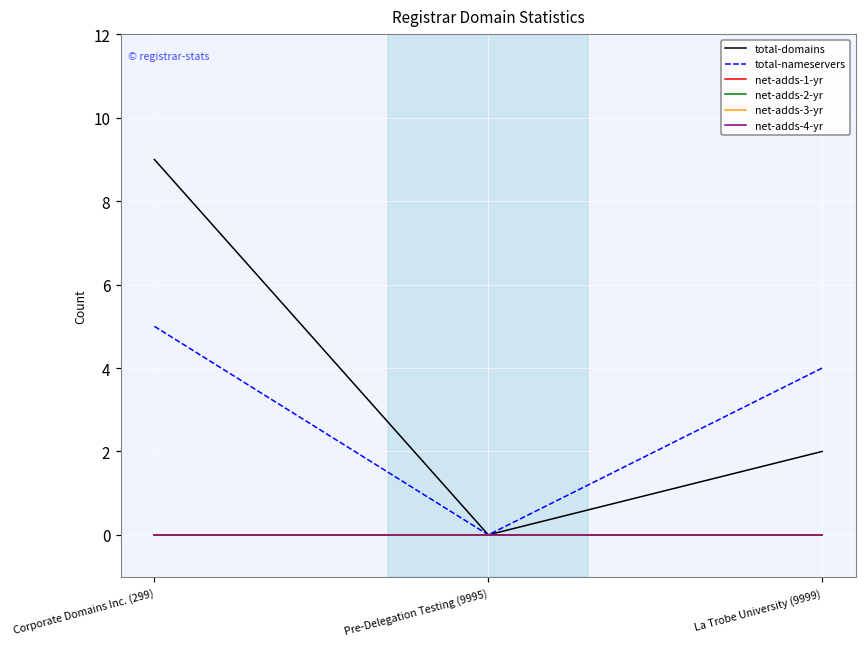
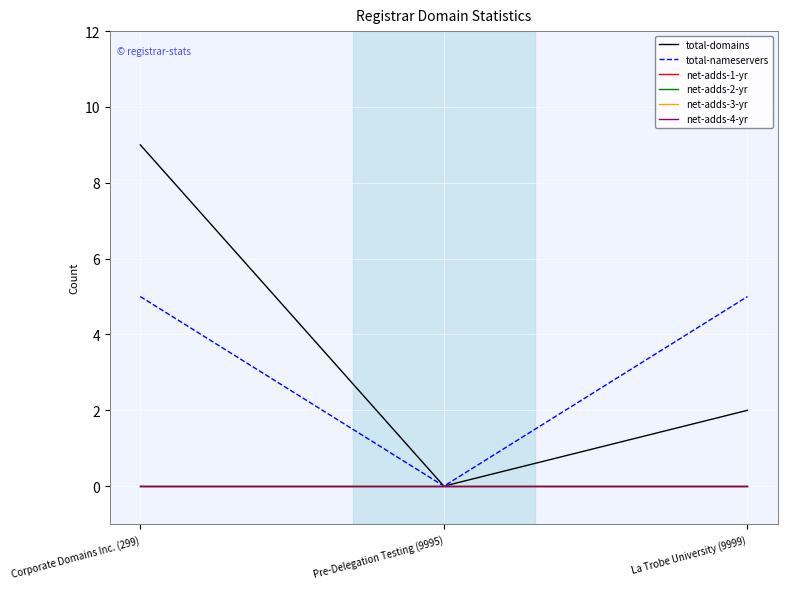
  {
    "total-domains": {
      "Corporate Domains Inc. (299)": 9,
      "La Trobe University (9999)": 2
    },
    "total-nameservers": {
      "Corporate Domains Inc. (299)": 5,
-     "La Trobe University (9999)": 4
+     "La Trobe University (9999)": 5
    },
    "net-adds-4-yr": {
      "Corporate Domains Inc. (299)": 0,
      "La Trobe University (9999)": 0
    }
  }
